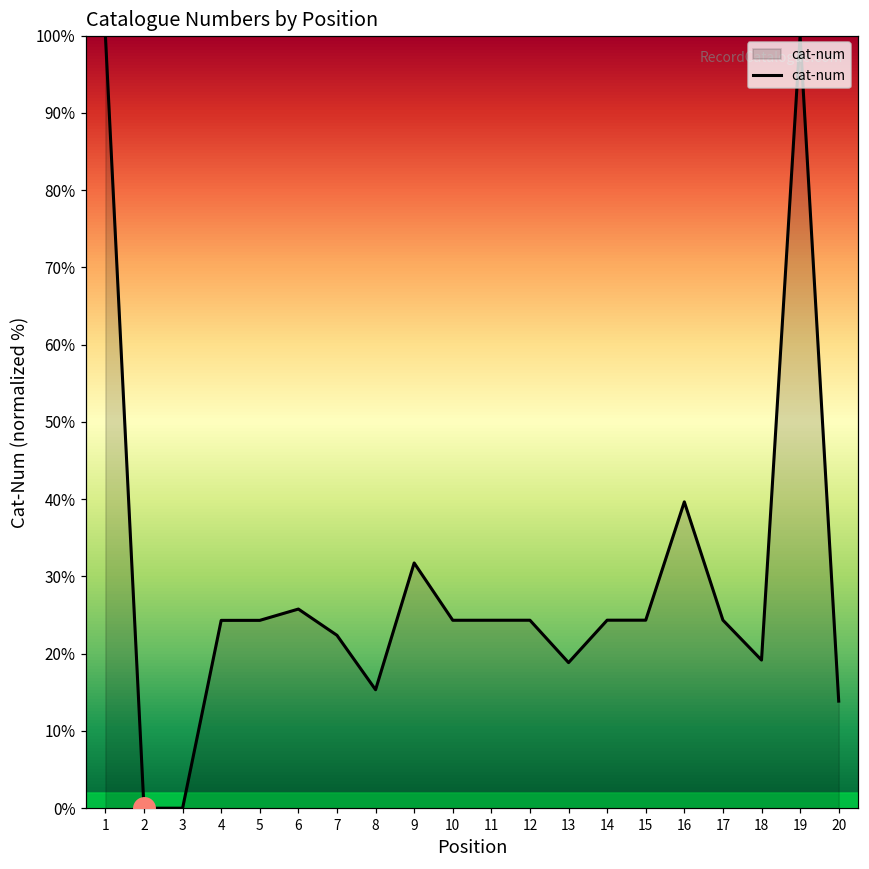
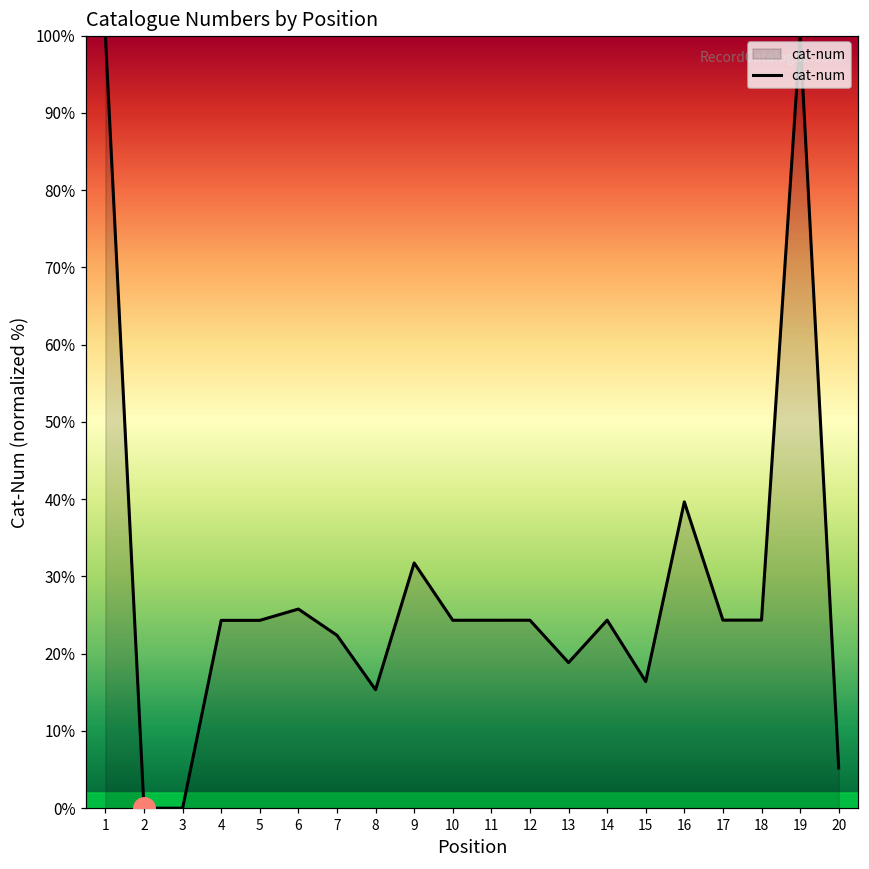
  {
    "cat-num": {
      "1": "100%",
      "4": "24%",
      "5": "24%",
      "6": "26%",
      "7": "22%",
      "8": "15%",
      "9": "32%",
      "10": "24%",
      "11": "24%",
      "12": "24%",
      "13": "19%",
      "14": "24%",
-     "15": "24%",
+     "15": "16%",
      "16": "40%",
      "17": "24%",
-     "18": "19%",
+     "18": "24%",
      "19": "100%",
-     "20": "14%"
+     "20": "5%"
    }
  }
